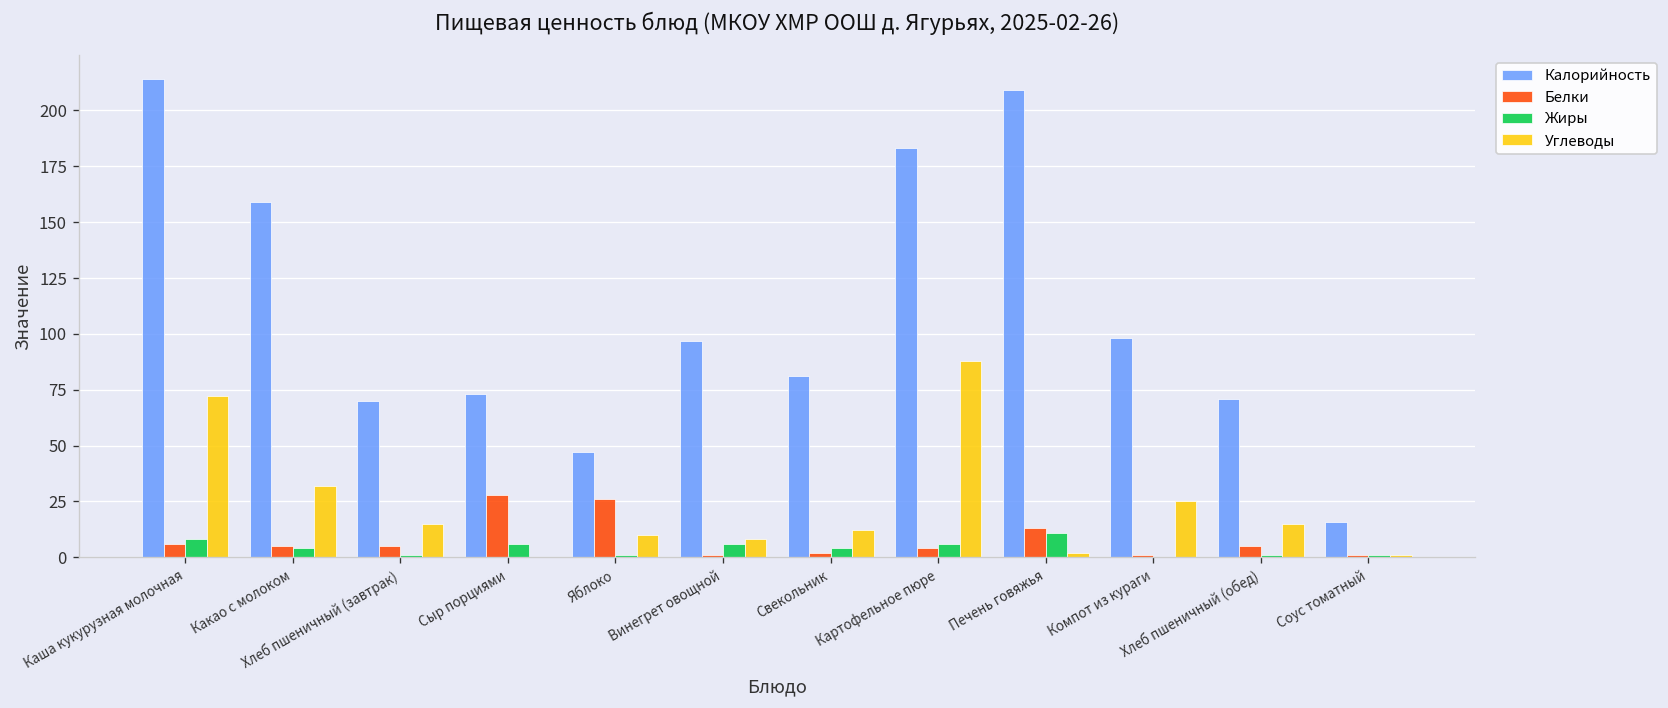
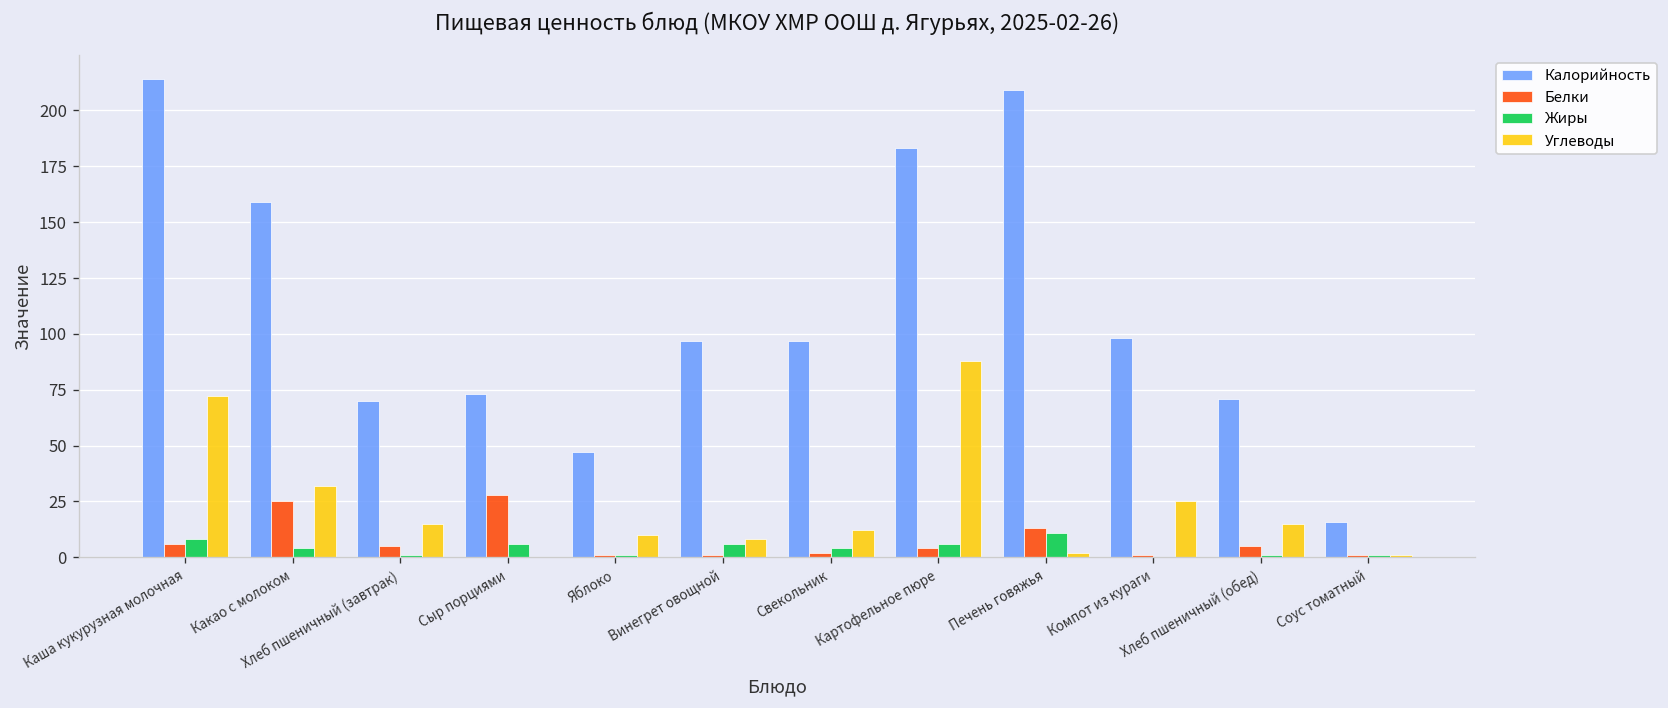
  {
    "Калорийность": {
      "Каша кукурузная молочная": 214,
      "Какао с молоком": 159,
      "Хлеб пшеничный (завтрак)": 70,
      "Сыр порциями": 73,
      "Яблоко": 47,
      "Винегрет овощной": 97,
-     "Свекольник": 81,
+     "Свекольник": 97,
      "Картофельное пюре": 183,
      "Печень говяжья": 209,
      "Компот из кураги": 98,
      "Хлеб пшеничный (обед)": 71,
      "Соус томатный": 16
    },
    "Белки": {
      "Каша кукурузная молочная": 6,
-     "Какао с молоком": 5,
+     "Какао с молоком": 25,
      "Хлеб пшеничный (завтрак)": 5,
      "Сыр порциями": 28,
-     "Яблоко": 26,
+     "Яблоко": 1,
      "Свекольник": 2,
      "Картофельное пюре": 4,
      "Печень говяжья": 13,
      "Хлеб пшеничный (обед)": 5
    },
    "Жиры": {
      "Каша кукурузная молочная": 8,
      "Какао с молоком": 4,
      "Сыр порциями": 6,
      "Винегрет овощной": 6,
      "Свекольник": 4,
      "Картофельное пюре": 6,
      "Печень говяжья": 11,
      "Компот из кураги": 0
    },
    "Углеводы": {
      "Каша кукурузная молочная": 72,
      "Какао с молоком": 32,
      "Хлеб пшеничный (завтрак)": 15,
      "Сыр порциями": 0,
      "Яблоко": 10,
      "Винегрет овощной": 8,
      "Свекольник": 12,
      "Картофельное пюре": 88,
      "Печень говяжья": 2,
      "Компот из кураги": 25,
      "Хлеб пшеничный (обед)": 15
    }
  }
